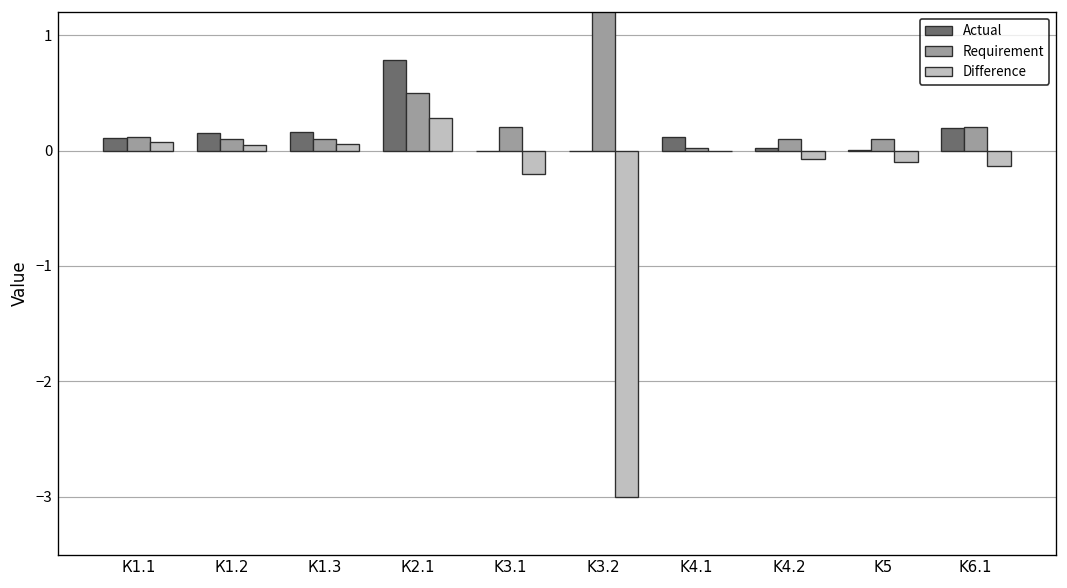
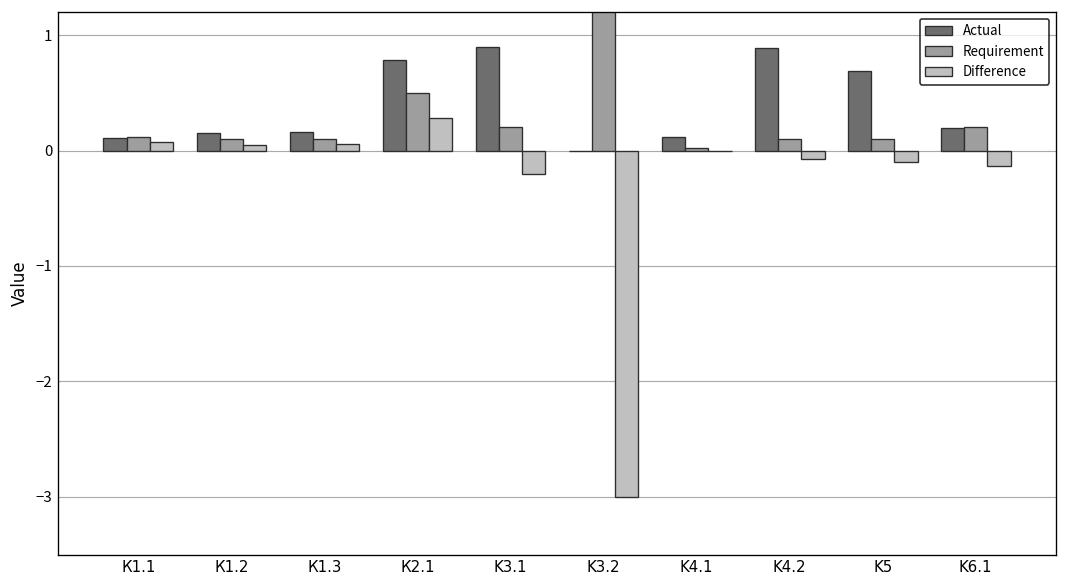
  {
    "Actual": {
      "К1.1": 0.1,
      "К1.2": 0.1,
      "К1.3": 0.2,
      "К2.1": 0.8,
-     "K3.1": 0.0,
+     "K3.1": 0.9,
      "K3.2": 0.0,
      "K4.1": 0.1,
-     "K4.2": 0.0,
-     "K5": 0.0,
+     "K4.2": 0.9,
+     "K5": 0.7,
      "K6.1": 0.2
    }
  }
